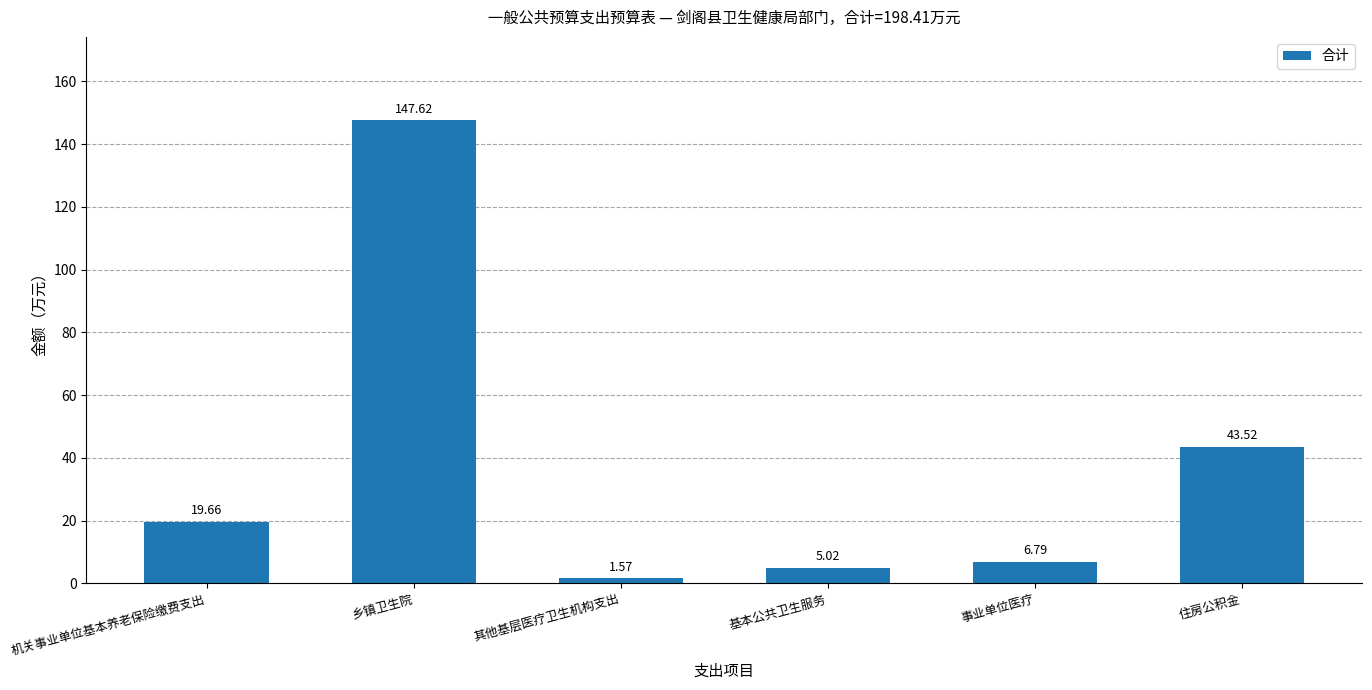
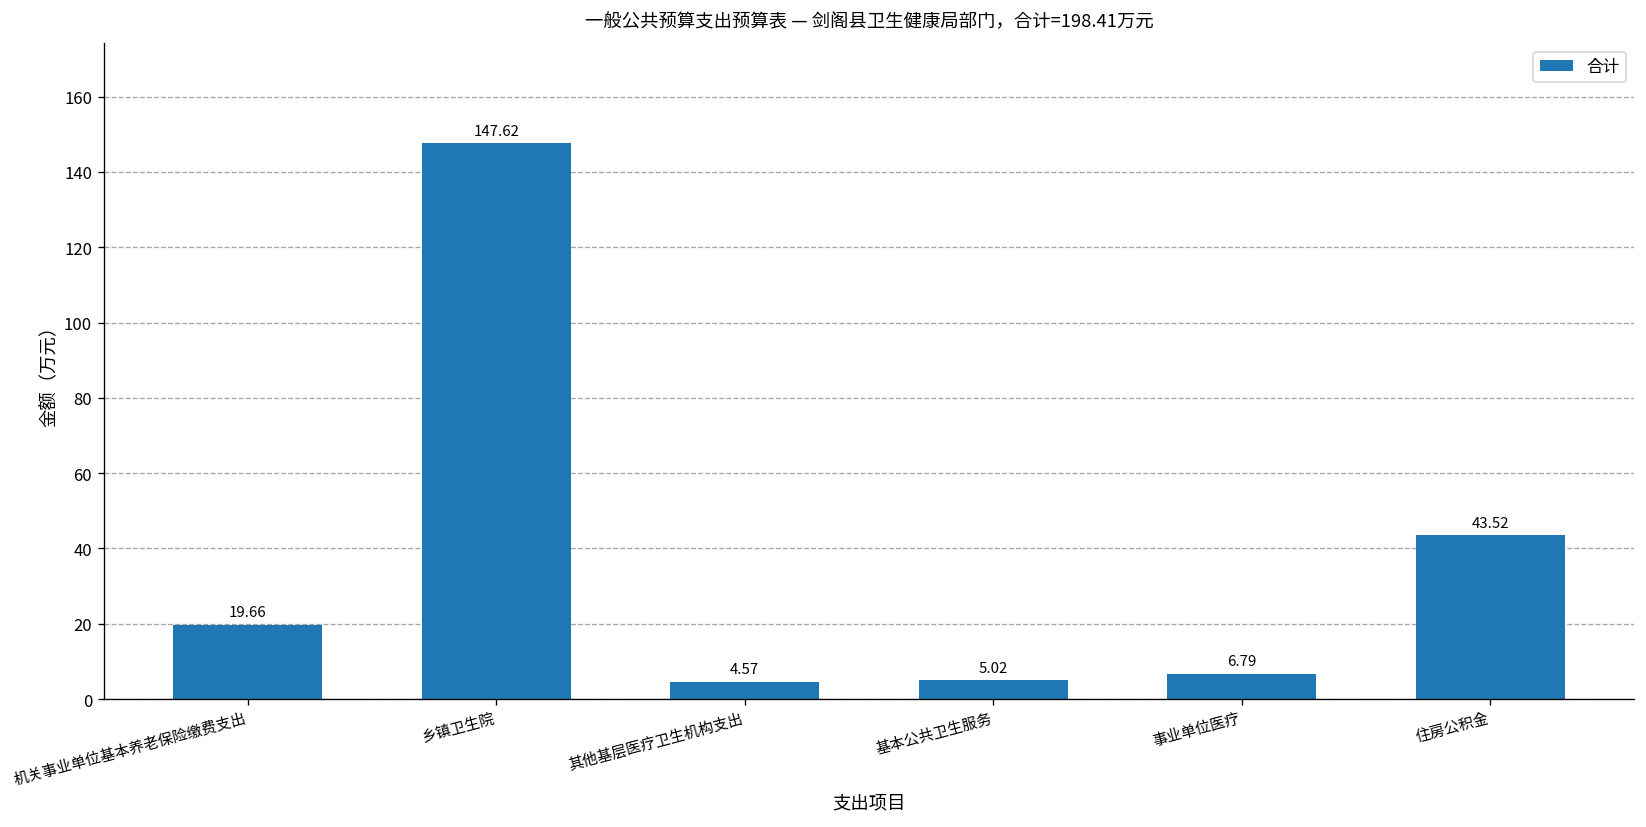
  {
    "机关事业单位基本养老保险缴费支出": 19.66,
    "乡镇卫生院": 147.62,
-   "其他基层医疗卫生机构支出": 1.57,
+   "其他基层医疗卫生机构支出": 4.57,
    "基本公共卫生服务": 5.02,
    "事业单位医疗": 6.79,
    "住房公积金": 43.52
  }
